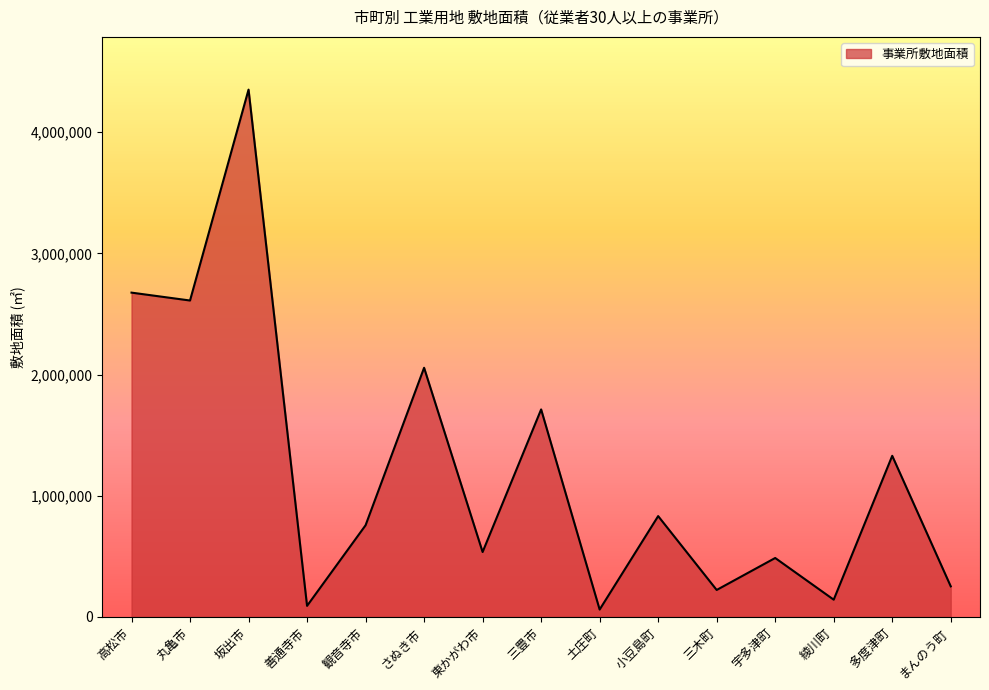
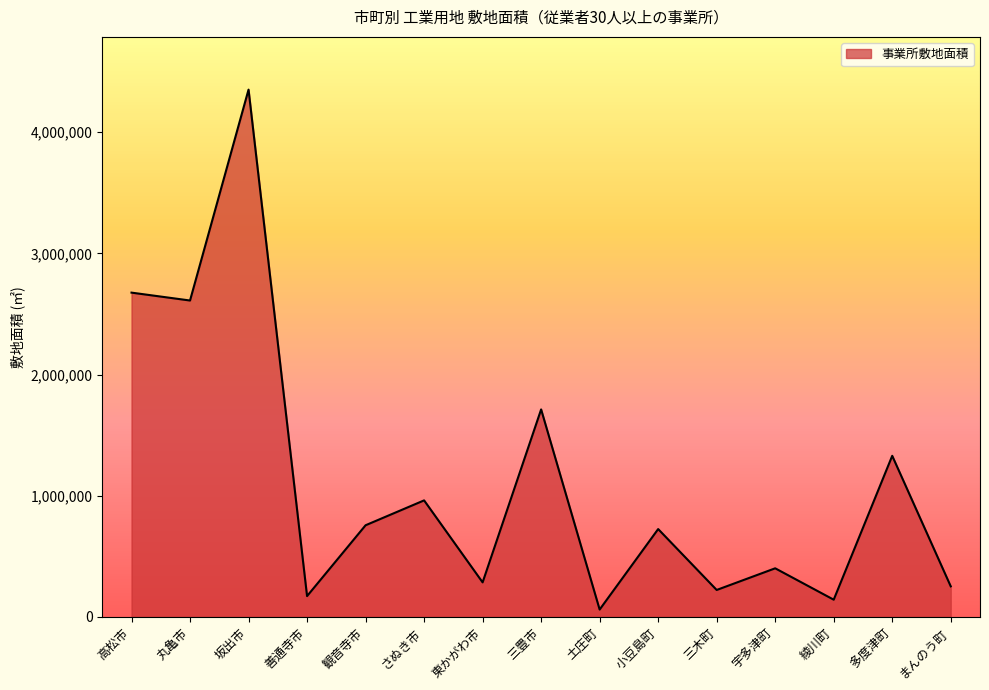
  {
    "高松市": "2,680,000",
    "丸亀市": "2,610,000",
    "坂出市": "4,350,000",
-   "善通寺市": "90,000",
+   "善通寺市": "170,000",
    "観音寺市": "760,000",
-   "さぬき市": "2,060,000",
-   "東かがわ市": "540,000",
+   "さぬき市": "960,000",
+   "東かがわ市": "280,000",
    "三豊市": "1,710,000",
    "土庄町": "60,000",
-   "小豆島町": "830,000",
+   "小豆島町": "720,000",
    "三木町": "220,000",
-   "宇多津町": "490,000",
+   "宇多津町": "400,000",
    "綾川町": "140,000",
    "多度津町": "1,330,000",
    "まんのう町": "250,000"
  }
